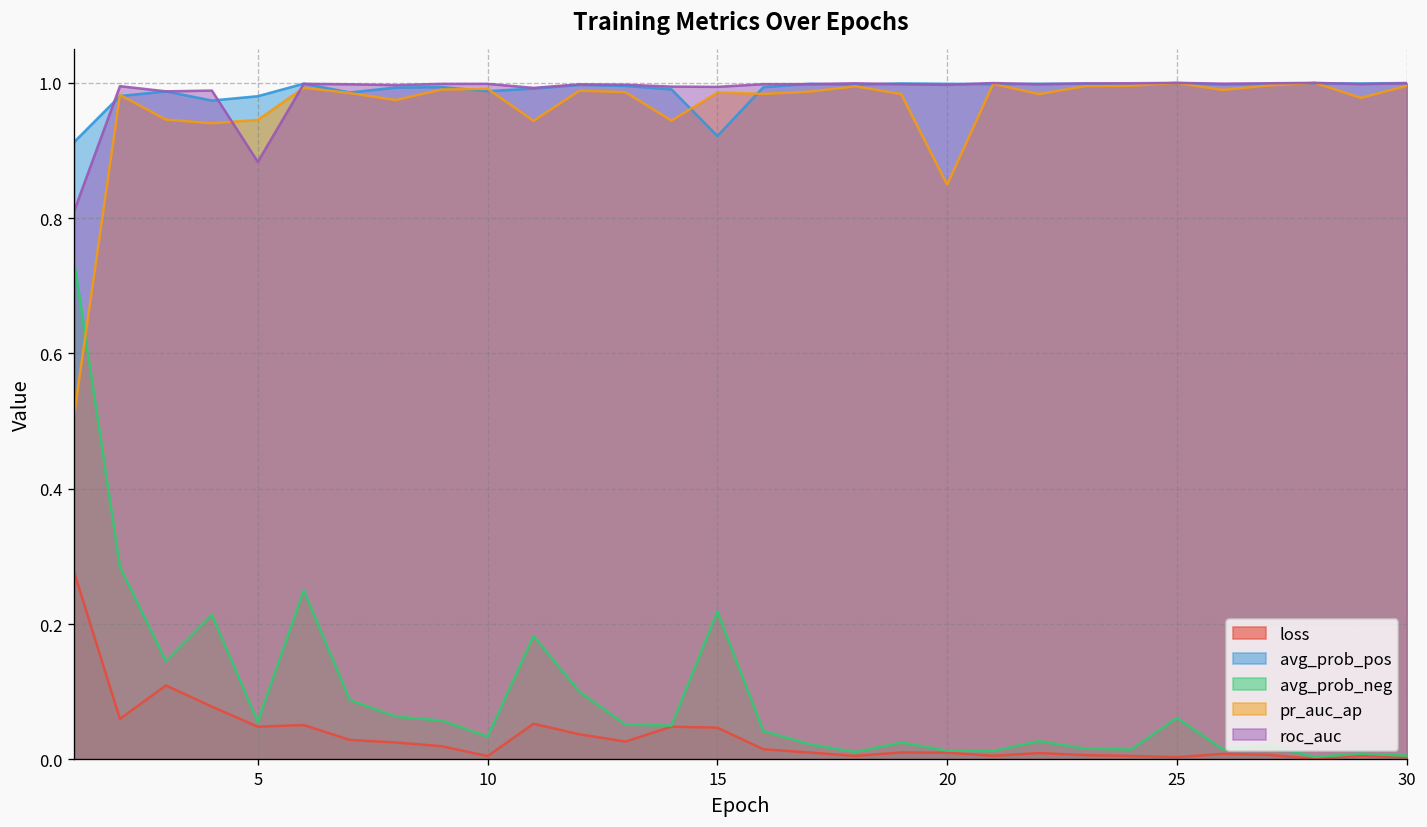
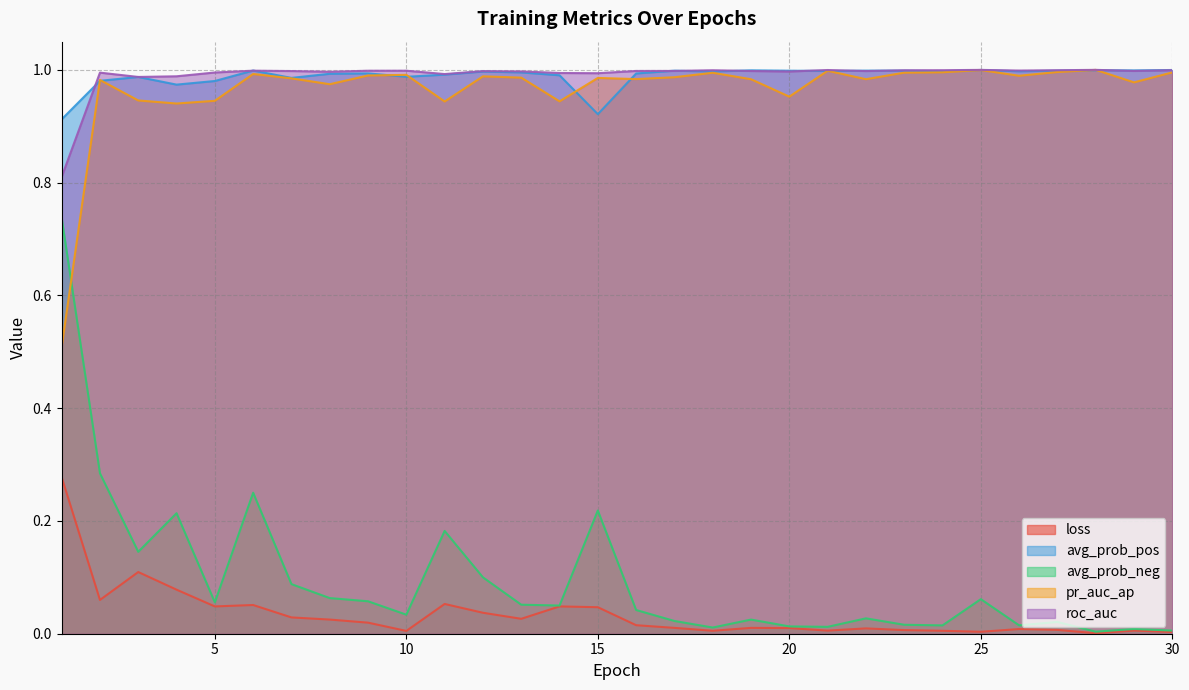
  {
    "loss": {
      "5": 0.05,
      "10": 0.00,
      "15": 0.05,
      "25": 0.00
    },
    "avg_prob_pos": {
      "5": 0.98,
      "15": 0.92
    },
    "avg_prob_neg": {
      "5": 0.06,
      "10": 0.03,
      "15": 0.22,
      "25": 0.06
    },
    "pr_auc_ap": {
      "5": 0.95,
      "15": 0.99,
-     "20": 0.85
+     "20": 0.95
    },
    "roc_auc": {
-     "5": 0.88,
+     "5": 1.00,
      "10": 1.00,
      "15": 0.99
    }
  }
